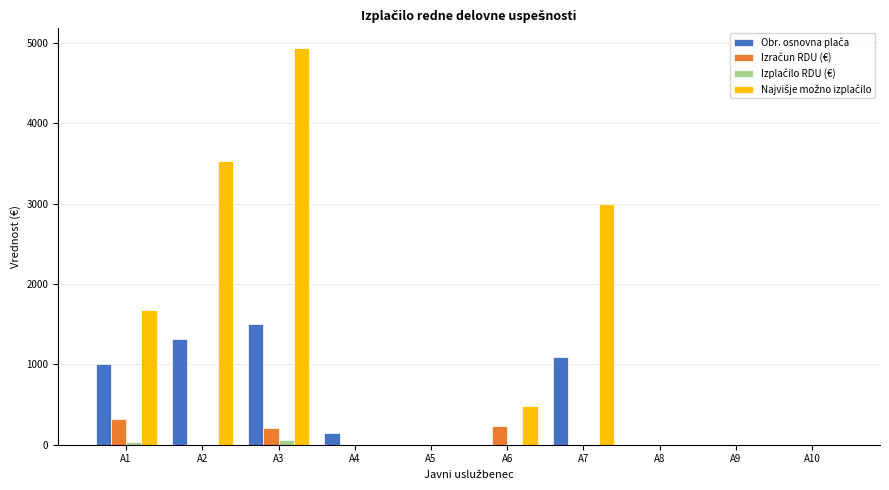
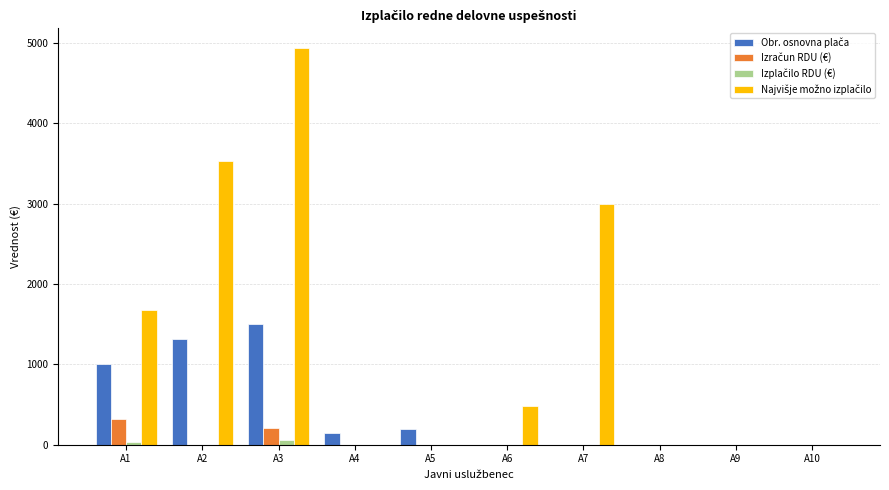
  {
    "Obr. osnovna plača": {
      "A1": 1000,
      "A2": 1300,
      "A3": 1500,
      "A4": 100,
-     "A5": 0,
+     "A5": 200,
      "A6": 0,
-     "A7": 1100,
+     "A7": 0,
      "A8": 0,
      "A9": 0,
      "A10": 0
    },
    "Izračun RDU (€)": {
      "A1": 300,
      "A2": 0,
      "A3": 200,
      "A4": 0,
      "A5": 0,
-     "A6": 200,
+     "A6": 0,
      "A7": 0,
      "A8": 0,
      "A9": 0,
      "A10": 0
    },
    "Izplačilo RDU (€)": {
      "A1": 0,
      "A2": 0,
      "A3": 100,
      "A4": 0,
      "A5": 0,
      "A6": 0,
      "A7": 0,
      "A8": 0,
      "A9": 0,
      "A10": 0
    },
    "Najvišje možno izplačilo": {
      "A1": 1700,
      "A2": 3500,
      "A3": 4900,
      "A4": 0,
      "A5": 0,
      "A6": 500,
      "A7": 3000,
      "A8": 0,
      "A9": 0,
      "A10": 0
    }
  }
